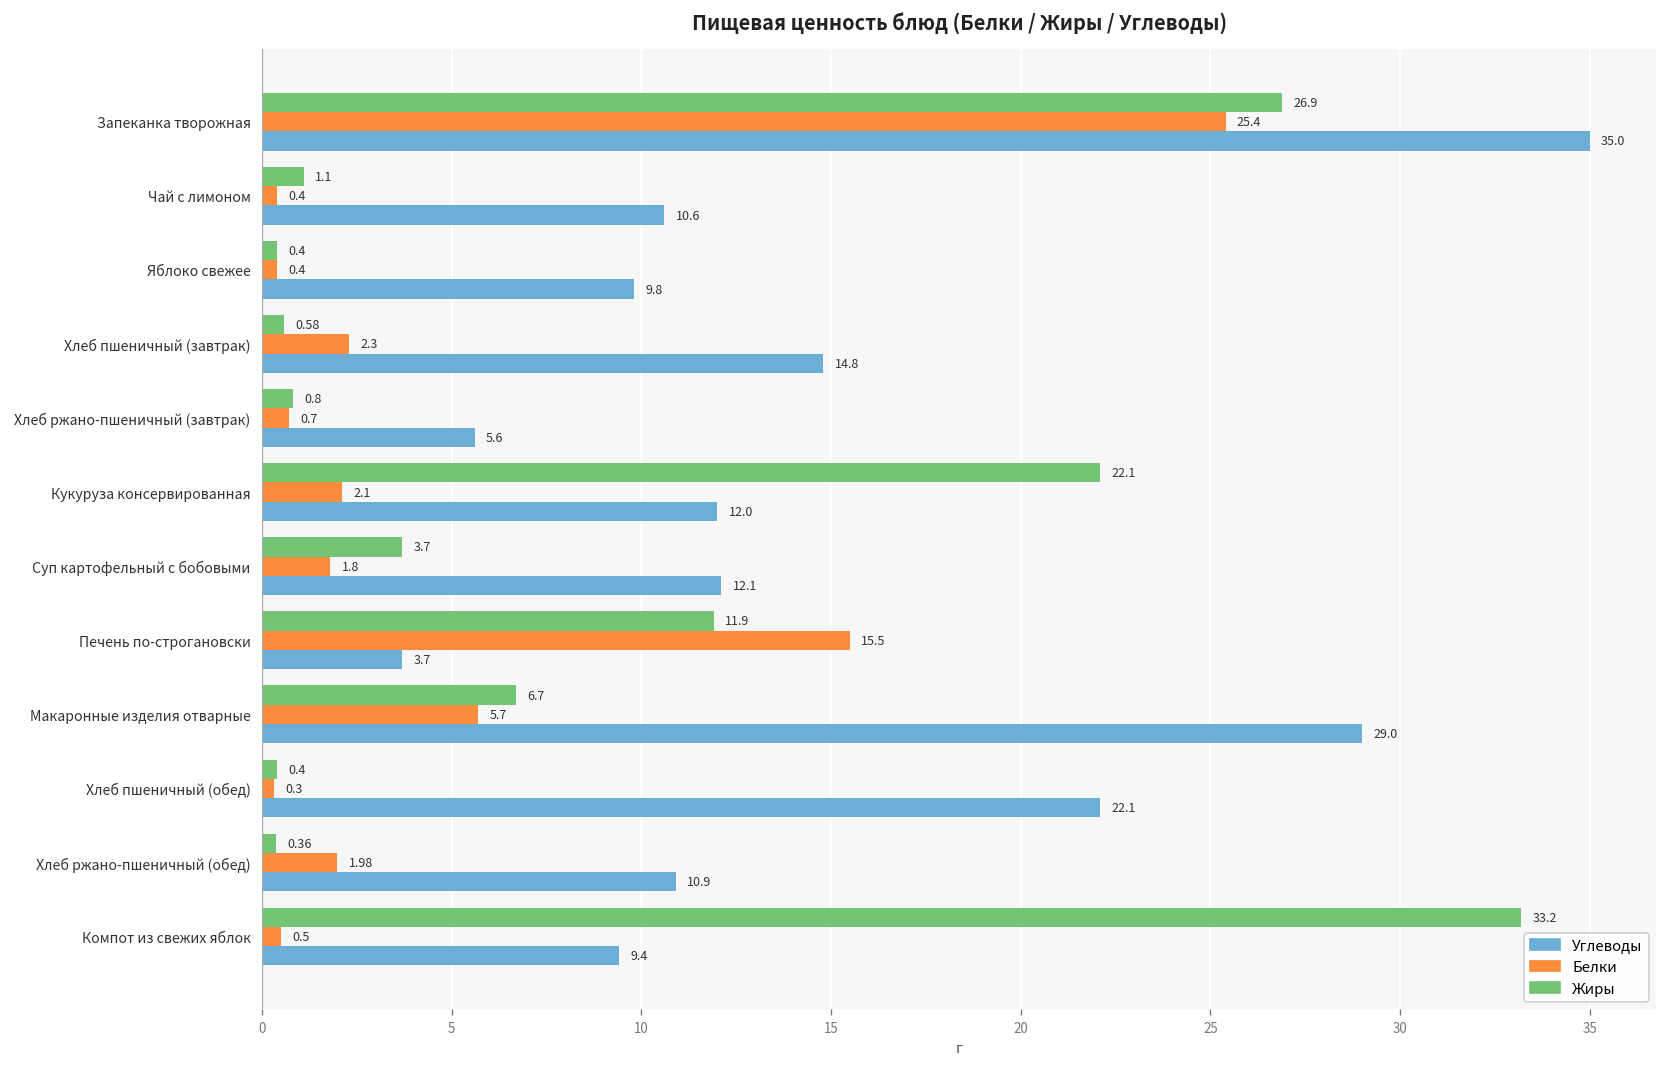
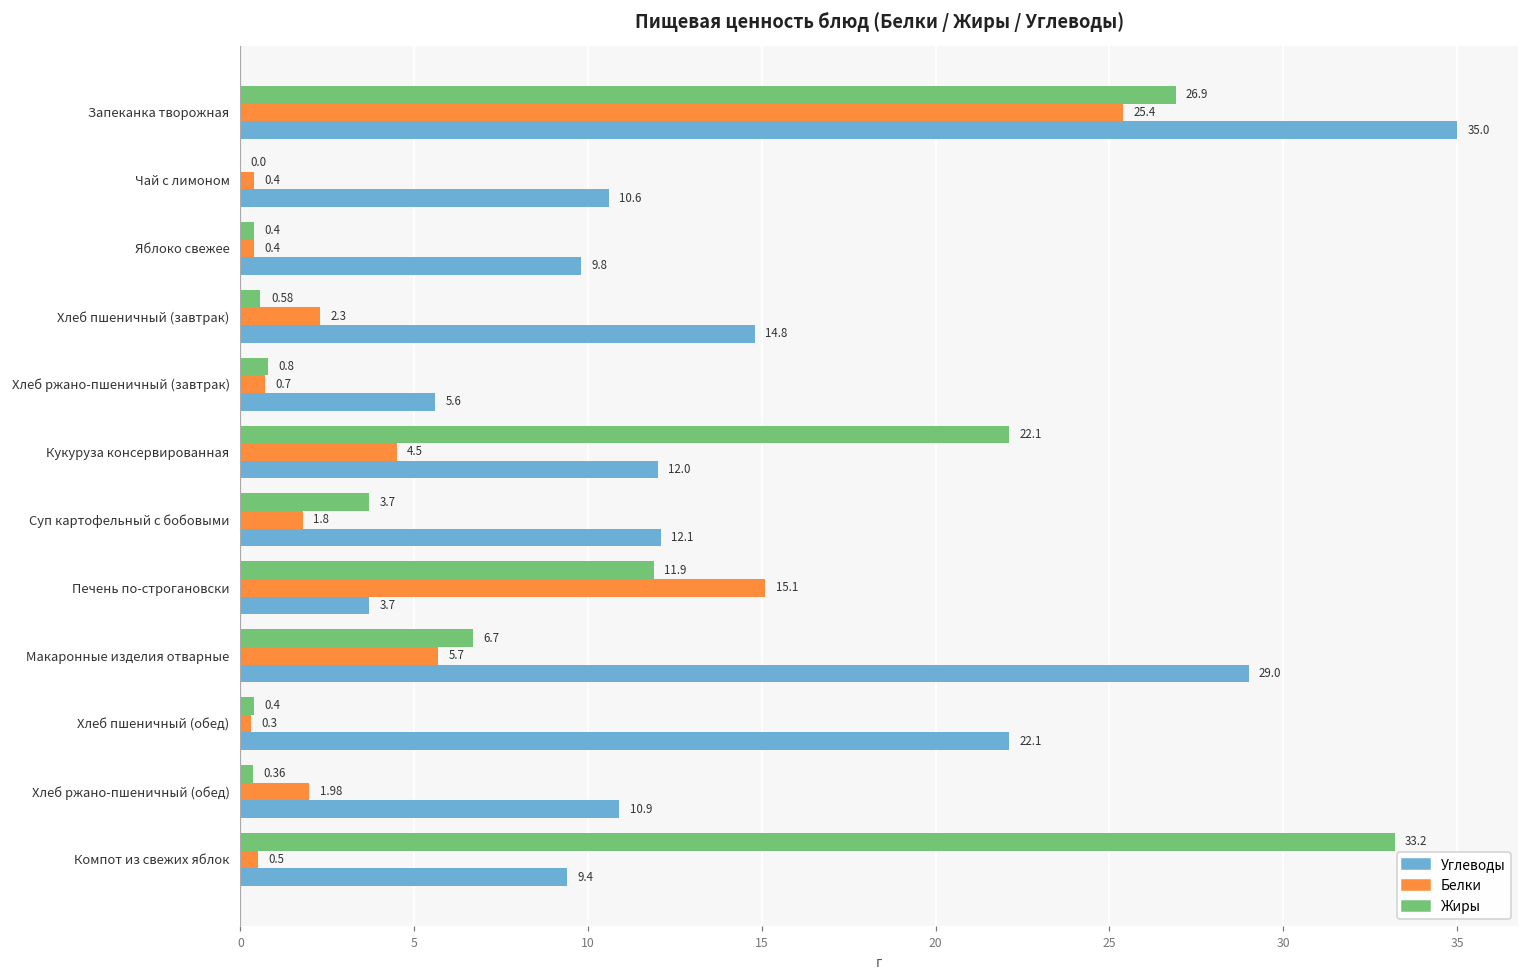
  {
    "Углеводы": {
      "Запеканка творожная": 35.0,
      "Чай с лимоном": 10.6,
      "Яблоко свежее": 9.8,
      "Хлеб пшеничный (завтрак)": 14.8,
      "Хлеб ржано-пшеничный (завтрак)": 5.6,
      "Кукуруза консервированная": 12.0,
      "Суп картофельный с бобовыми": 12.1,
      "Печень по-строгановски": 3.7,
      "Макаронные изделия отварные": 29.0,
      "Хлеб пшеничный (обед)": 22.1,
      "Хлеб ржано-пшеничный (обед)": 10.9,
      "Компот из свежих яблок": 9.4
    },
    "Белки": {
      "Запеканка творожная": 25.4,
      "Чай с лимоном": 0.4,
      "Яблоко свежее": 0.4,
      "Хлеб пшеничный (завтрак)": 2.3,
      "Хлеб ржано-пшеничный (завтрак)": 0.7,
-     "Кукуруза консервированная": 2.1,
+     "Кукуруза консервированная": 4.5,
      "Суп картофельный с бобовыми": 1.8,
-     "Печень по-строгановски": 15.5,
+     "Печень по-строгановски": 15.1,
      "Макаронные изделия отварные": 5.7,
      "Хлеб пшеничный (обед)": 0.3,
      "Хлеб ржано-пшеничный (обед)": 1.98,
      "Компот из свежих яблок": 0.5
    },
    "Жиры": {
      "Запеканка творожная": 26.9,
-     "Чай с лимоном": 1.1,
+     "Чай с лимоном": 0.0,
      "Яблоко свежее": 0.4,
      "Хлеб пшеничный (завтрак)": 0.58,
      "Хлеб ржано-пшеничный (завтрак)": 0.8,
      "Кукуруза консервированная": 22.1,
      "Суп картофельный с бобовыми": 3.7,
      "Печень по-строгановски": 11.9,
      "Макаронные изделия отварные": 6.7,
      "Хлеб пшеничный (обед)": 0.4,
      "Хлеб ржано-пшеничный (обед)": 0.36,
      "Компот из свежих яблок": 33.2
    }
  }
